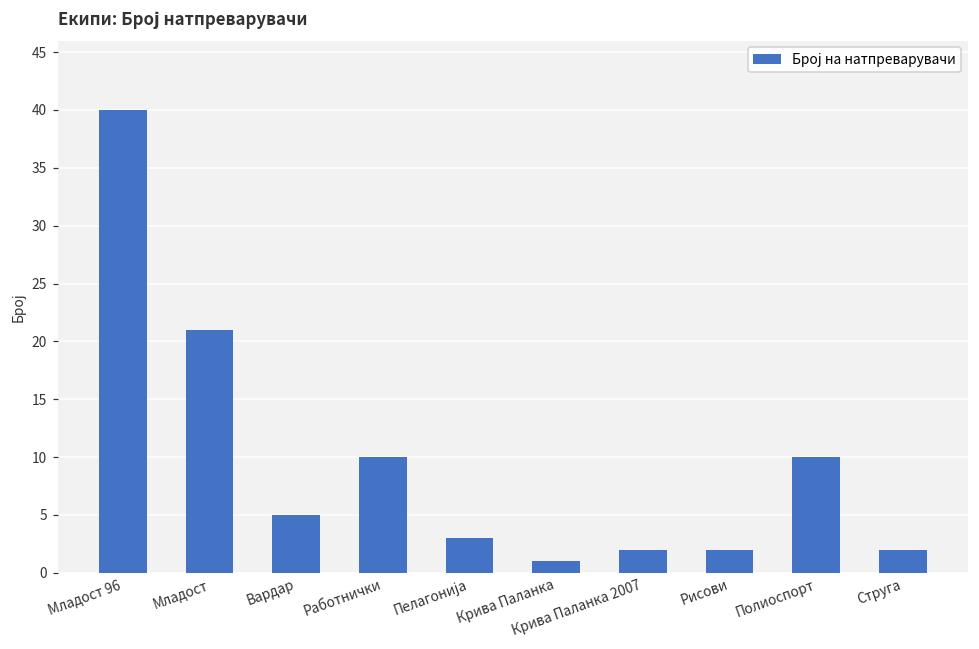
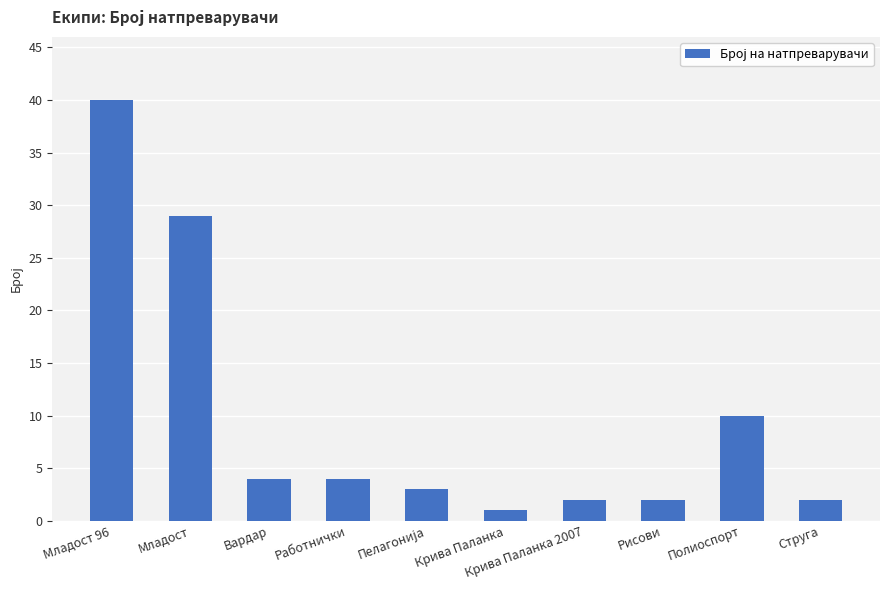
  {
    "Младост 96": 40,
-   "Младост": 21,
-   "Вардар": 5,
-   "Работнички": 10,
+   "Младост": 29,
+   "Вардар": 4,
+   "Работнички": 4,
    "Пелагонија": 3,
    "Крива Паланка": 1,
    "Крива Паланка 2007": 2,
    "Рисови": 2,
    "Полиоспорт": 10,
    "Струга": 2
  }
